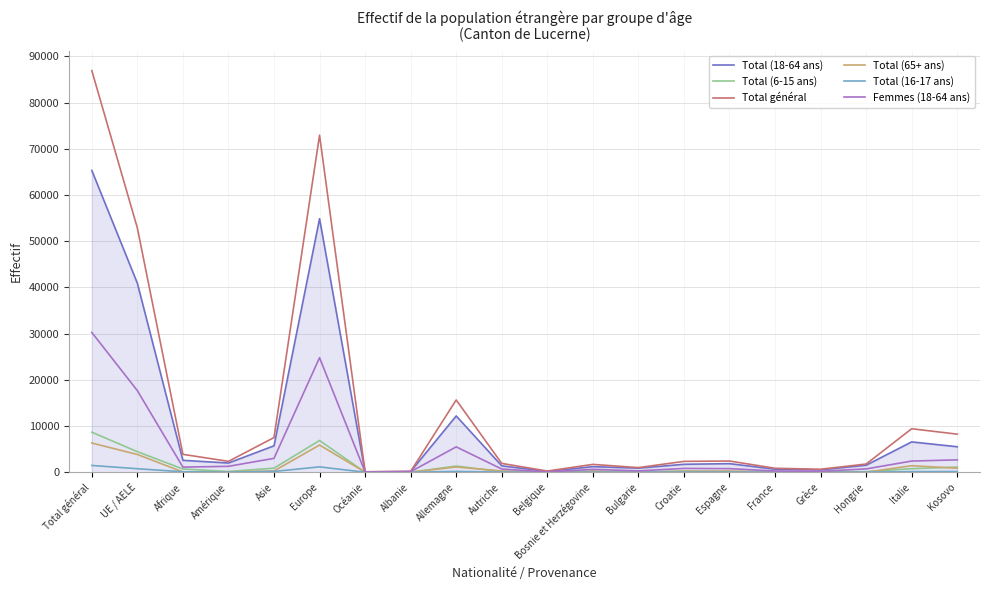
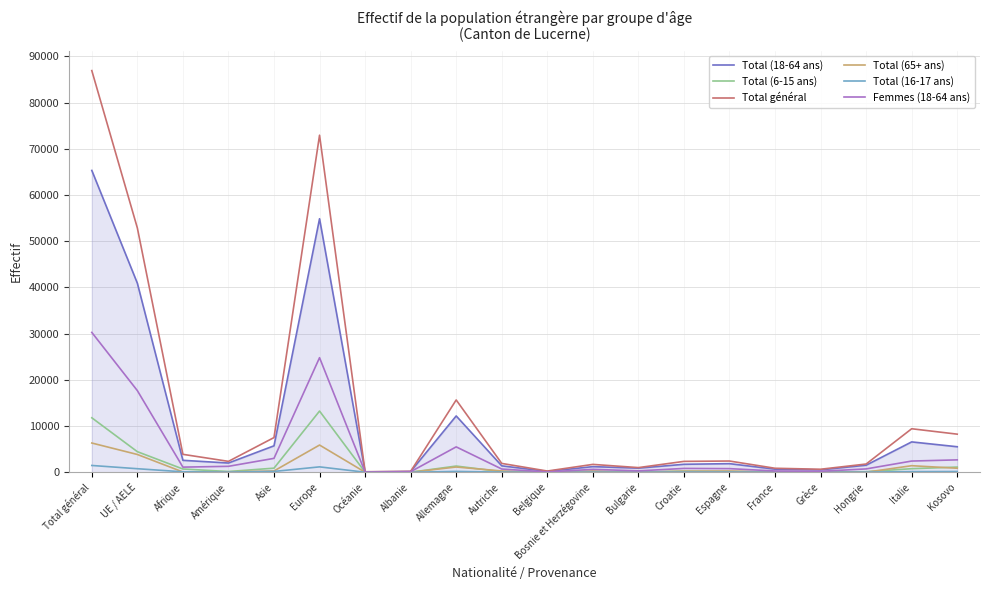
  {
    "Total (6-15 ans)": {
-     "Total général": 9000,
+     "Total général": 12000,
      "UE / AELE": 4000,
      "Asie": 1000,
-     "Europe": 7000,
+     "Europe": 13000,
      "Italie": 1000
    }
  }
